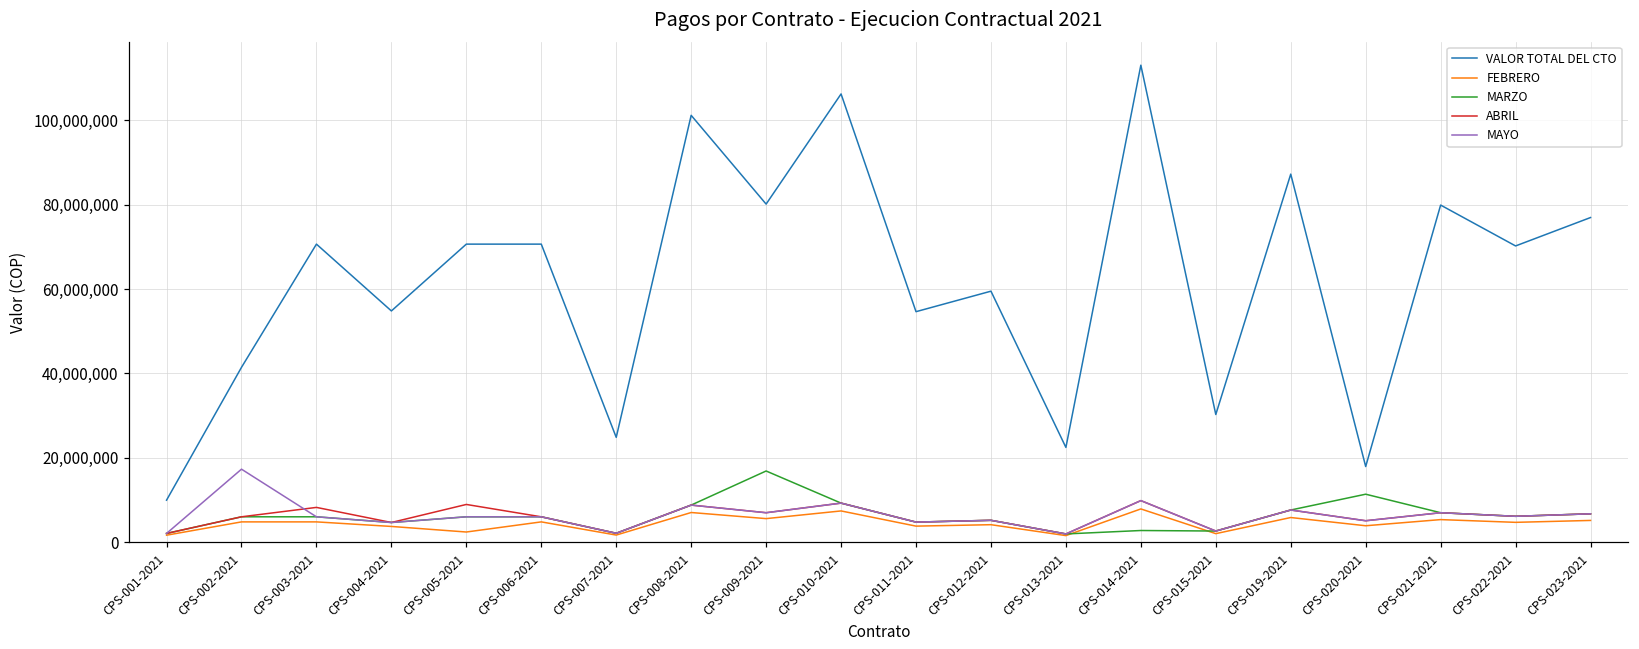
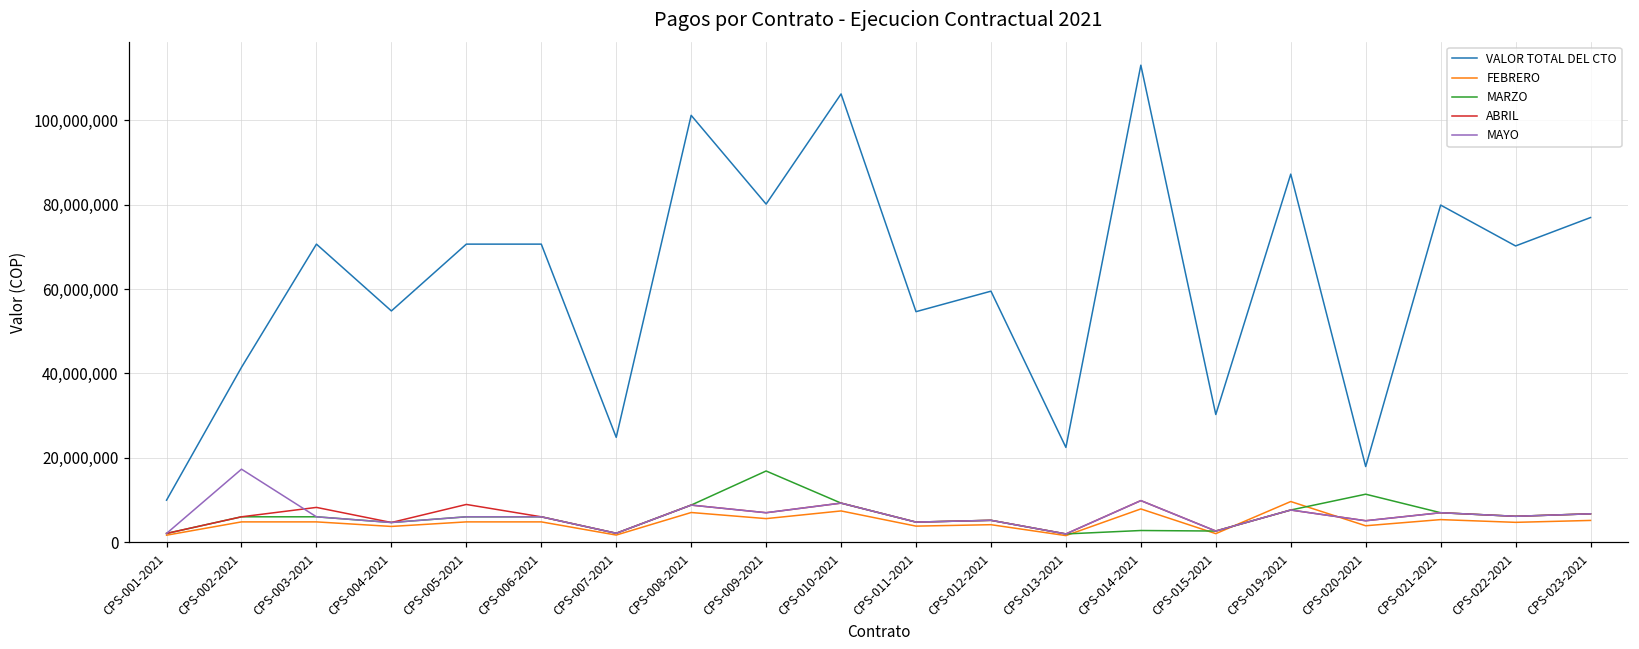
  {
    "VALOR TOTAL DEL CTO": {
      "CPS-001-2021": "10,000,000",
      "CPS-002-2021": "41,000,000",
      "CPS-003-2021": "71,000,000",
      "CPS-004-2021": "55,000,000",
      "CPS-005-2021": "71,000,000",
      "CPS-006-2021": "71,000,000",
      "CPS-007-2021": "25,000,000",
      "CPS-008-2021": "101,000,000",
      "CPS-009-2021": "80,000,000",
      "CPS-010-2021": "106,000,000",
      "CPS-011-2021": "55,000,000",
      "CPS-012-2021": "60,000,000",
      "CPS-013-2021": "22,000,000",
      "CPS-014-2021": "113,000,000",
      "CPS-015-2021": "30,000,000",
      "CPS-019-2021": "87,000,000",
      "CPS-020-2021": "18,000,000",
      "CPS-021-2021": "80,000,000",
      "CPS-022-2021": "70,000,000",
      "CPS-023-2021": "77,000,000"
    },
    "FEBRERO": {
      "CPS-002-2021": "5,000,000",
      "CPS-003-2021": "5,000,000",
      "CPS-004-2021": "4,000,000",
-     "CPS-005-2021": "2,000,000",
+     "CPS-005-2021": "5,000,000",
      "CPS-006-2021": "5,000,000",
      "CPS-008-2021": "7,000,000",
      "CPS-009-2021": "6,000,000",
      "CPS-010-2021": "7,000,000",
      "CPS-011-2021": "4,000,000",
      "CPS-012-2021": "4,000,000",
      "CPS-014-2021": "8,000,000",
-     "CPS-019-2021": "6,000,000",
+     "CPS-019-2021": "10,000,000",
      "CPS-020-2021": "4,000,000",
      "CPS-021-2021": "5,000,000",
      "CPS-022-2021": "5,000,000",
      "CPS-023-2021": "5,000,000"
    },
    "MARZO": {
      "CPS-009-2021": "17,000,000",
      "CPS-014-2021": "3,000,000",
      "CPS-020-2021": "11,000,000"
    },
    "ABRIL": {
      "CPS-003-2021": "8,000,000",
      "CPS-005-2021": "9,000,000"
    },
    "MAYO": {
      "CPS-002-2021": "17,000,000"
    }
  }
